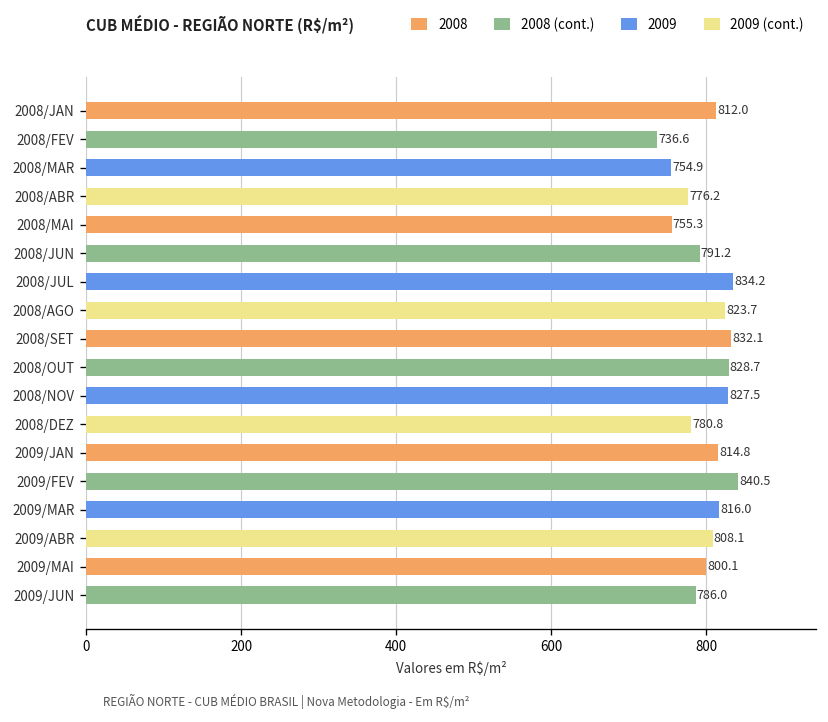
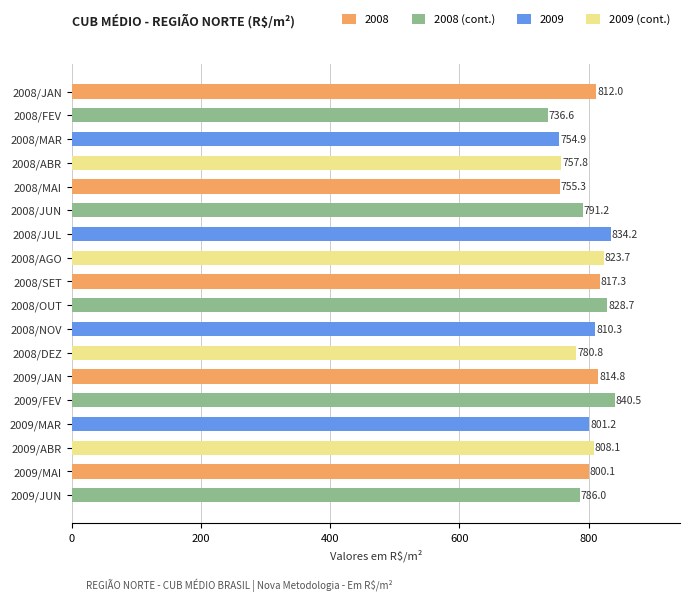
  {
    "2008/JAN": 812.0,
    "2008/FEV": 736.6,
    "2008/MAR": 754.9,
-   "2008/ABR": 776.2,
+   "2008/ABR": 757.8,
    "2008/MAI": 755.3,
    "2008/JUN": 791.2,
    "2008/JUL": 834.2,
    "2008/AGO": 823.7,
-   "2008/SET": 832.1,
+   "2008/SET": 817.3,
    "2008/OUT": 828.7,
-   "2008/NOV": 827.5,
+   "2008/NOV": 810.3,
    "2008/DEZ": 780.8,
    "2009/JAN": 814.8,
    "2009/FEV": 840.5,
-   "2009/MAR": 816.0,
+   "2009/MAR": 801.2,
    "2009/ABR": 808.1,
    "2009/MAI": 800.1,
    "2009/JUN": 786.0
  }
